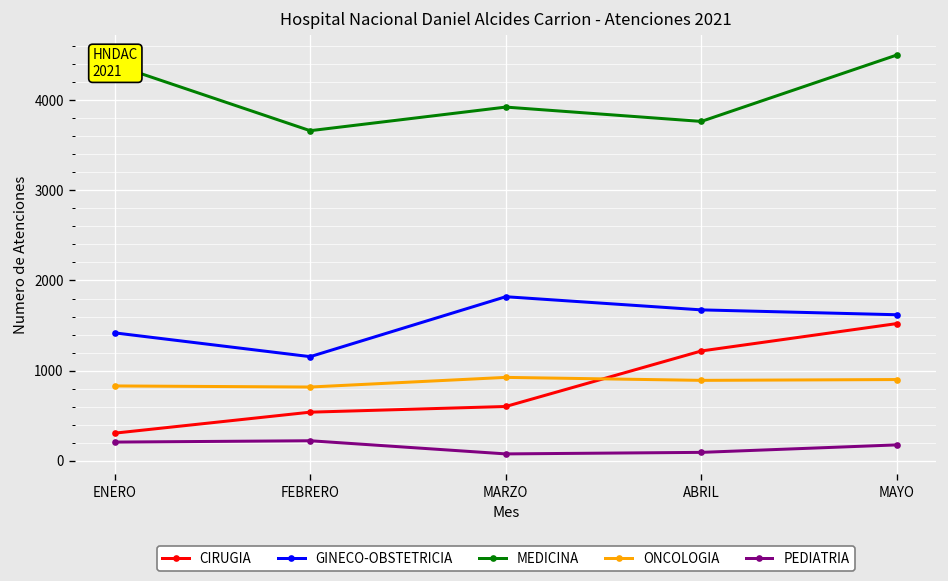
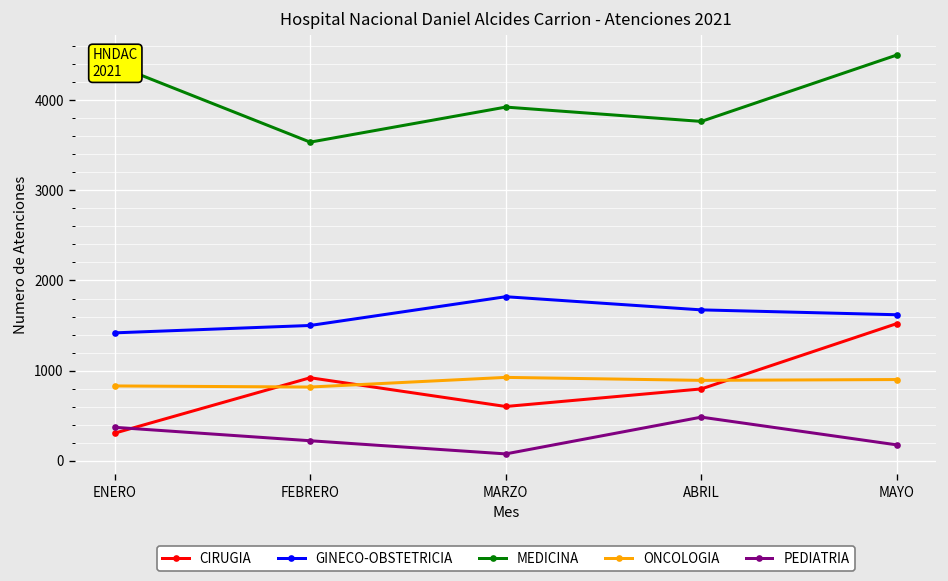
  {
    "CIRUGIA": {
      "ENERO": 300,
-     "FEBRERO": 500,
+     "FEBRERO": 900,
      "MARZO": 600,
-     "ABRIL": 1200,
+     "ABRIL": 800,
      "MAYO": 1500
    },
    "GINECO-OBSTETRICIA": {
      "ENERO": 1400,
-     "FEBRERO": 1200,
+     "FEBRERO": 1500,
      "MARZO": 1800,
      "ABRIL": 1700,
      "MAYO": 1600
    },
    "MEDICINA": {
-     "FEBRERO": 3700,
+     "FEBRERO": 3500,
      "MARZO": 3900,
      "ABRIL": 3800,
      "MAYO": 4500
    },
    "ONCOLOGIA": {
      "ENERO": 800,
      "FEBRERO": 800,
      "MARZO": 900,
      "ABRIL": 900,
      "MAYO": 900
    },
    "PEDIATRIA": {
-     "ENERO": 200,
+     "ENERO": 400,
      "FEBRERO": 200,
      "MARZO": 100,
-     "ABRIL": 100,
+     "ABRIL": 500,
      "MAYO": 200
    }
  }
